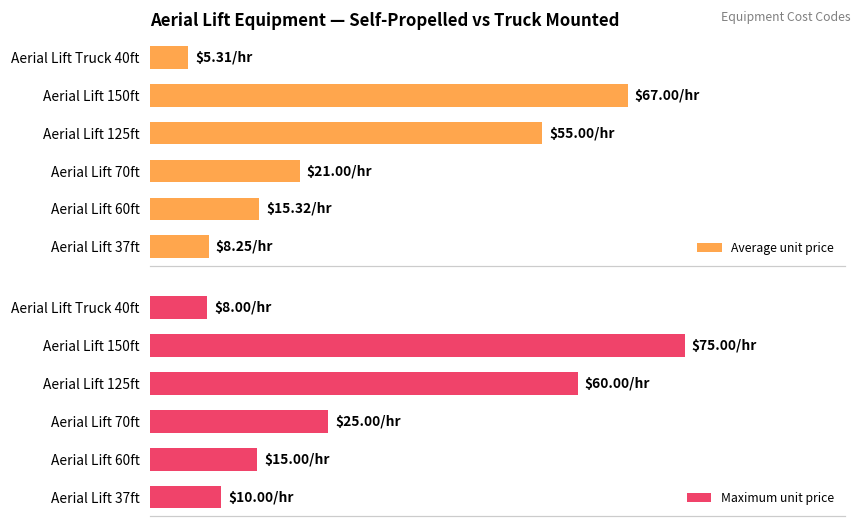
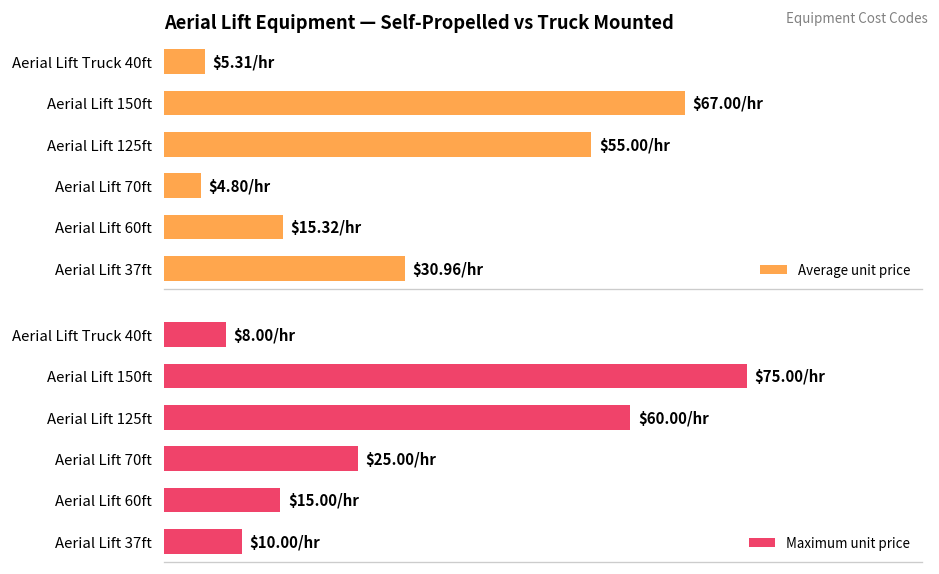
  {
    "Aerial Lift Equipment — Self-Propelled vs Truck Mounted": {
      "Aerial Lift Truck 40ft": "$5.31/",
      "Aerial Lift 150ft": "$67.00/",
      "Aerial Lift 125ft": "$55.00/",
-     "Aerial Lift 70ft": "$21.00/",
+     "Aerial Lift 70ft": "$4.80/",
      "Aerial Lift 60ft": "$15.32/",
-     "Aerial Lift 37ft": "$8.25/"
+     "Aerial Lift 37ft": "$30.96/"
    }
  }
